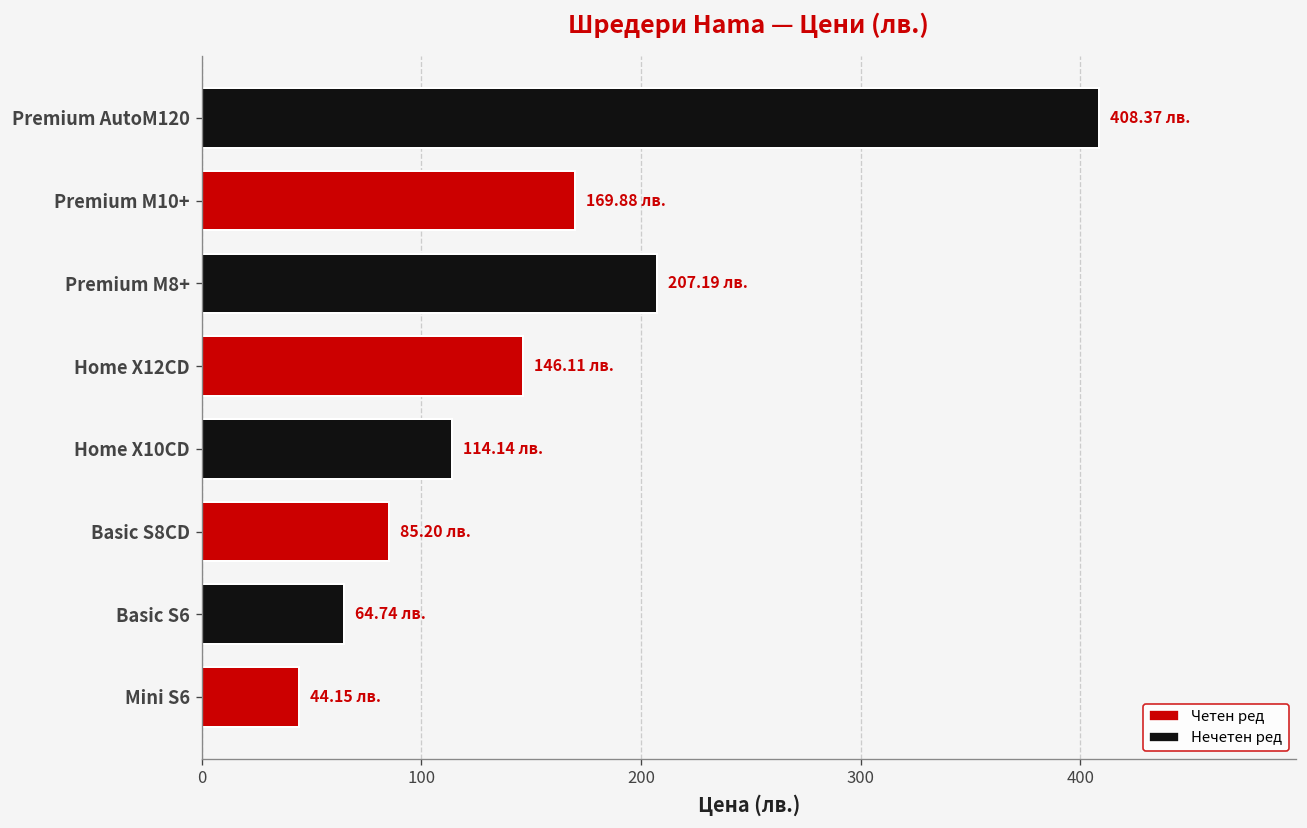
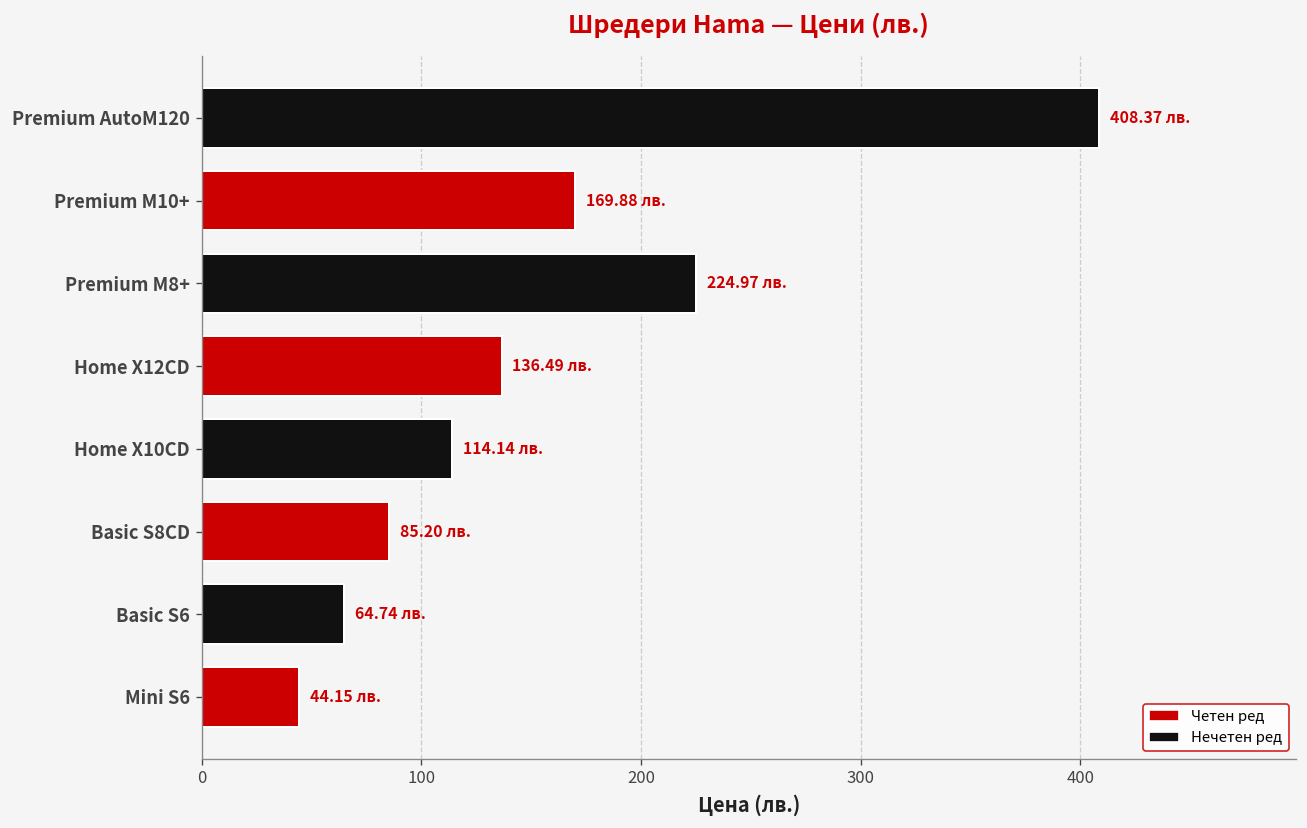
  {
    "Premium AutoM120": 408.37,
    "Premium M10+": 169.88,
-   "Premium M8+": 207.19,
-   "Home X12CD": 146.11,
+   "Premium M8+": 224.97,
+   "Home X12CD": 136.49,
    "Home X10CD": 114.14,
    "Basic S8CD": 85.20,
    "Basic S6": 64.74,
    "Mini S6": 44.15
  }
